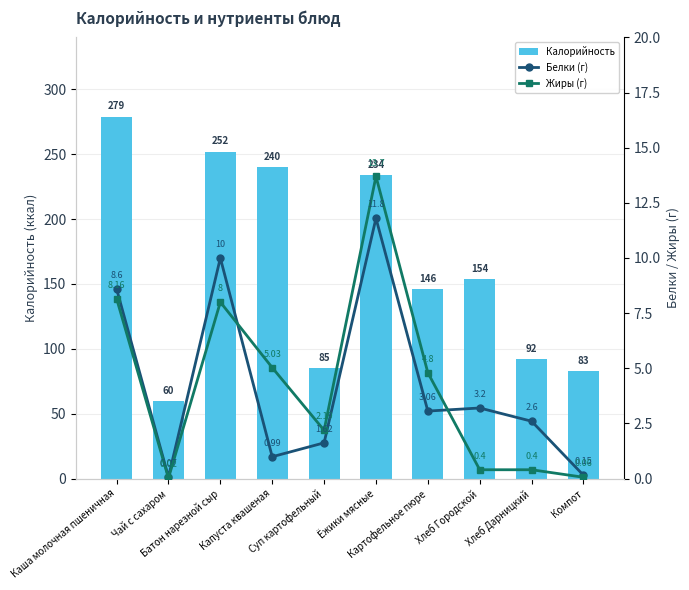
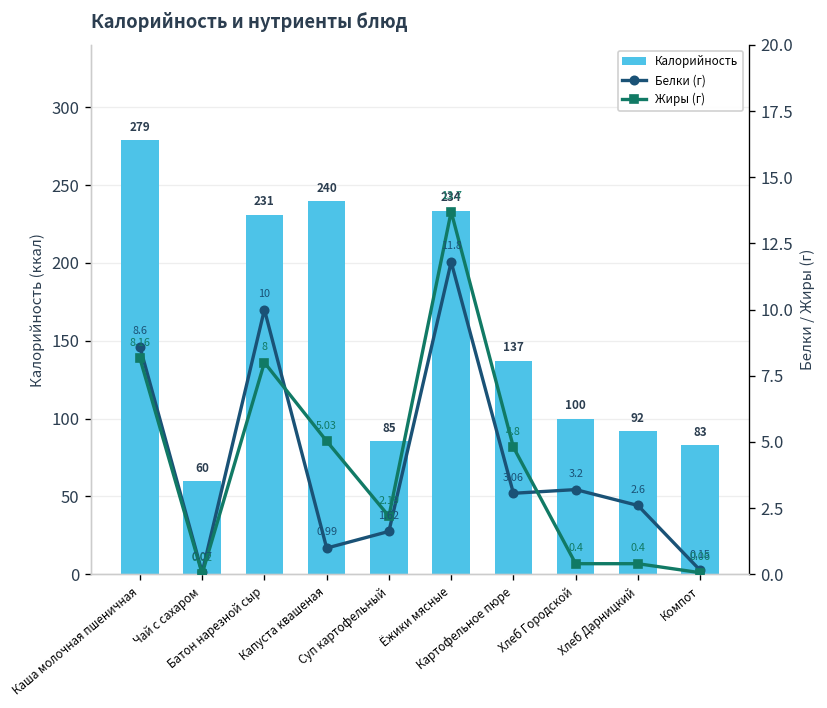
  {
    "Калорийность": {
      "Каша молочная пшеничная": 279,
      "Чай с сахаром": 60,
-     "Батон нарезной сыр": 252,
+     "Батон нарезной сыр": 231,
      "Капуста квашеная": 240,
      "Суп картофельный": 85,
-     "Картофельное пюре": 146,
-     "Хлеб Городской": 154,
+     "Картофельное пюре": 137,
+     "Хлеб Городской": 100,
      "Хлеб Дарницкий": 92,
      "Компот": 83
    }
  }
